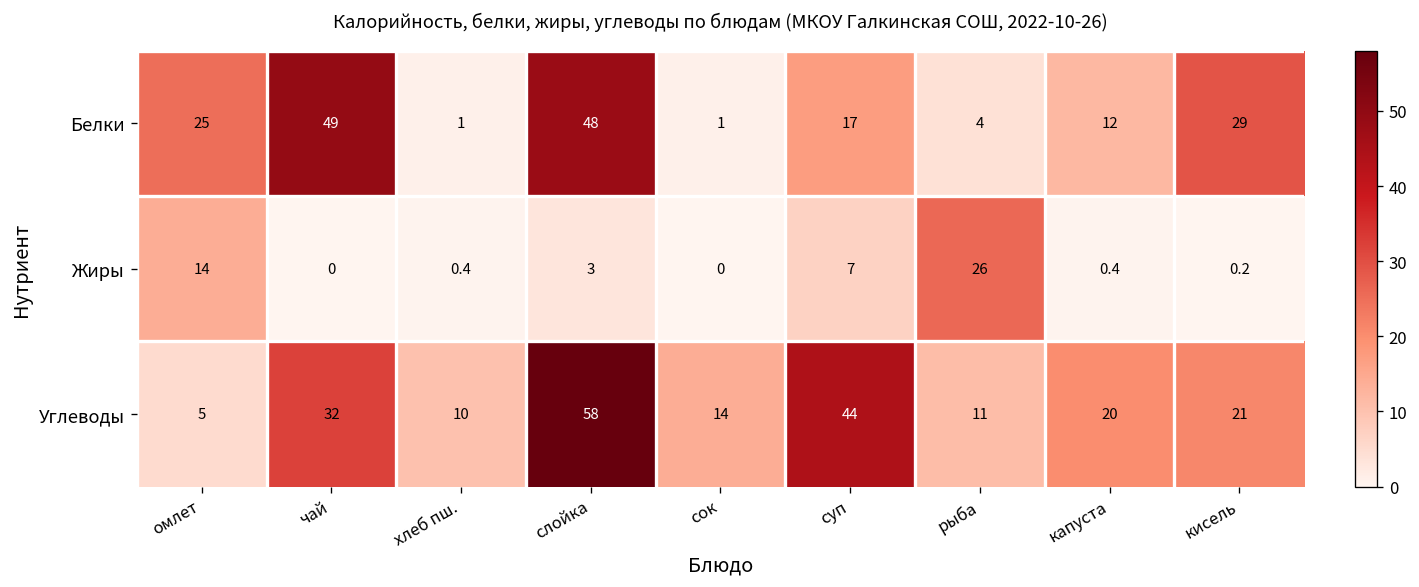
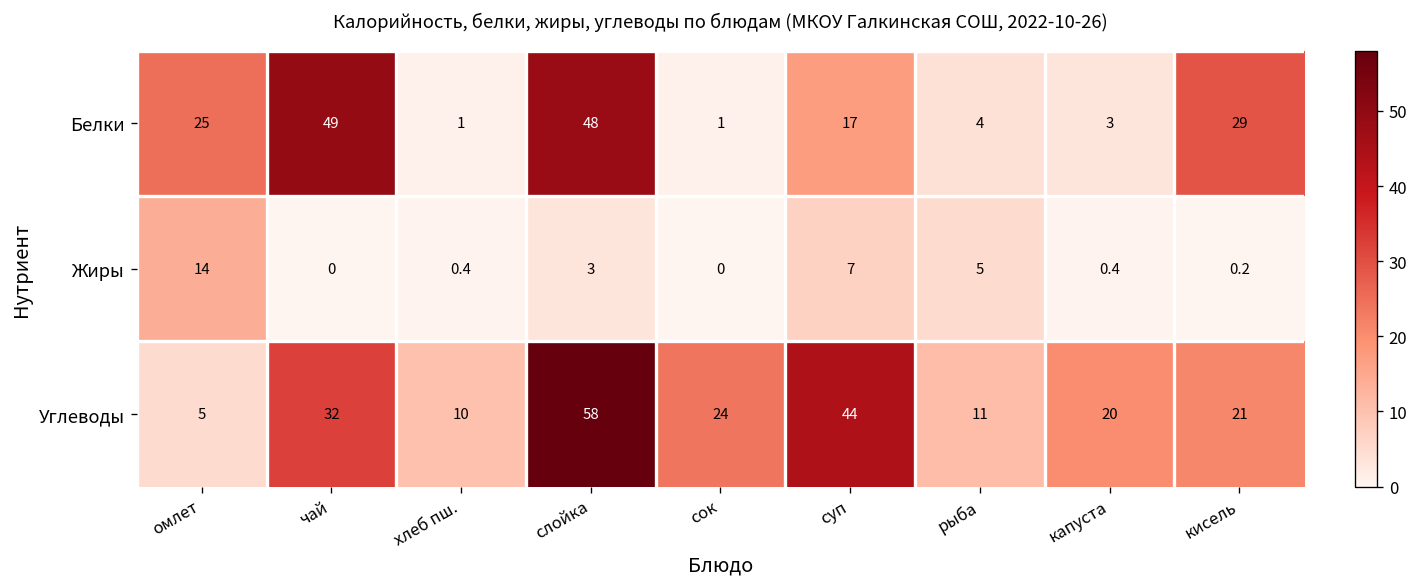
  {
    "Белки": {
      "омлет": 25,
      "чай": 49,
      "хлеб пш.": 1,
      "слойка": 48,
      "сок": 1,
      "суп": 17,
      "рыба": 4,
-     "капуста": 12,
+     "капуста": 3,
      "кисель": 29
    },
    "Жиры": {
      "омлет": 14,
      "чай": 0,
      "хлеб пш.": 0.4,
      "слойка": 3,
      "сок": 0,
      "суп": 7,
-     "рыба": 26,
+     "рыба": 5,
      "капуста": 0.4,
      "кисель": 0.2
    },
    "Углеводы": {
      "омлет": 5,
      "чай": 32,
      "хлеб пш.": 10,
      "слойка": 58,
-     "сок": 14,
+     "сок": 24,
      "суп": 44,
      "рыба": 11,
      "капуста": 20,
      "кисель": 21
    }
  }
